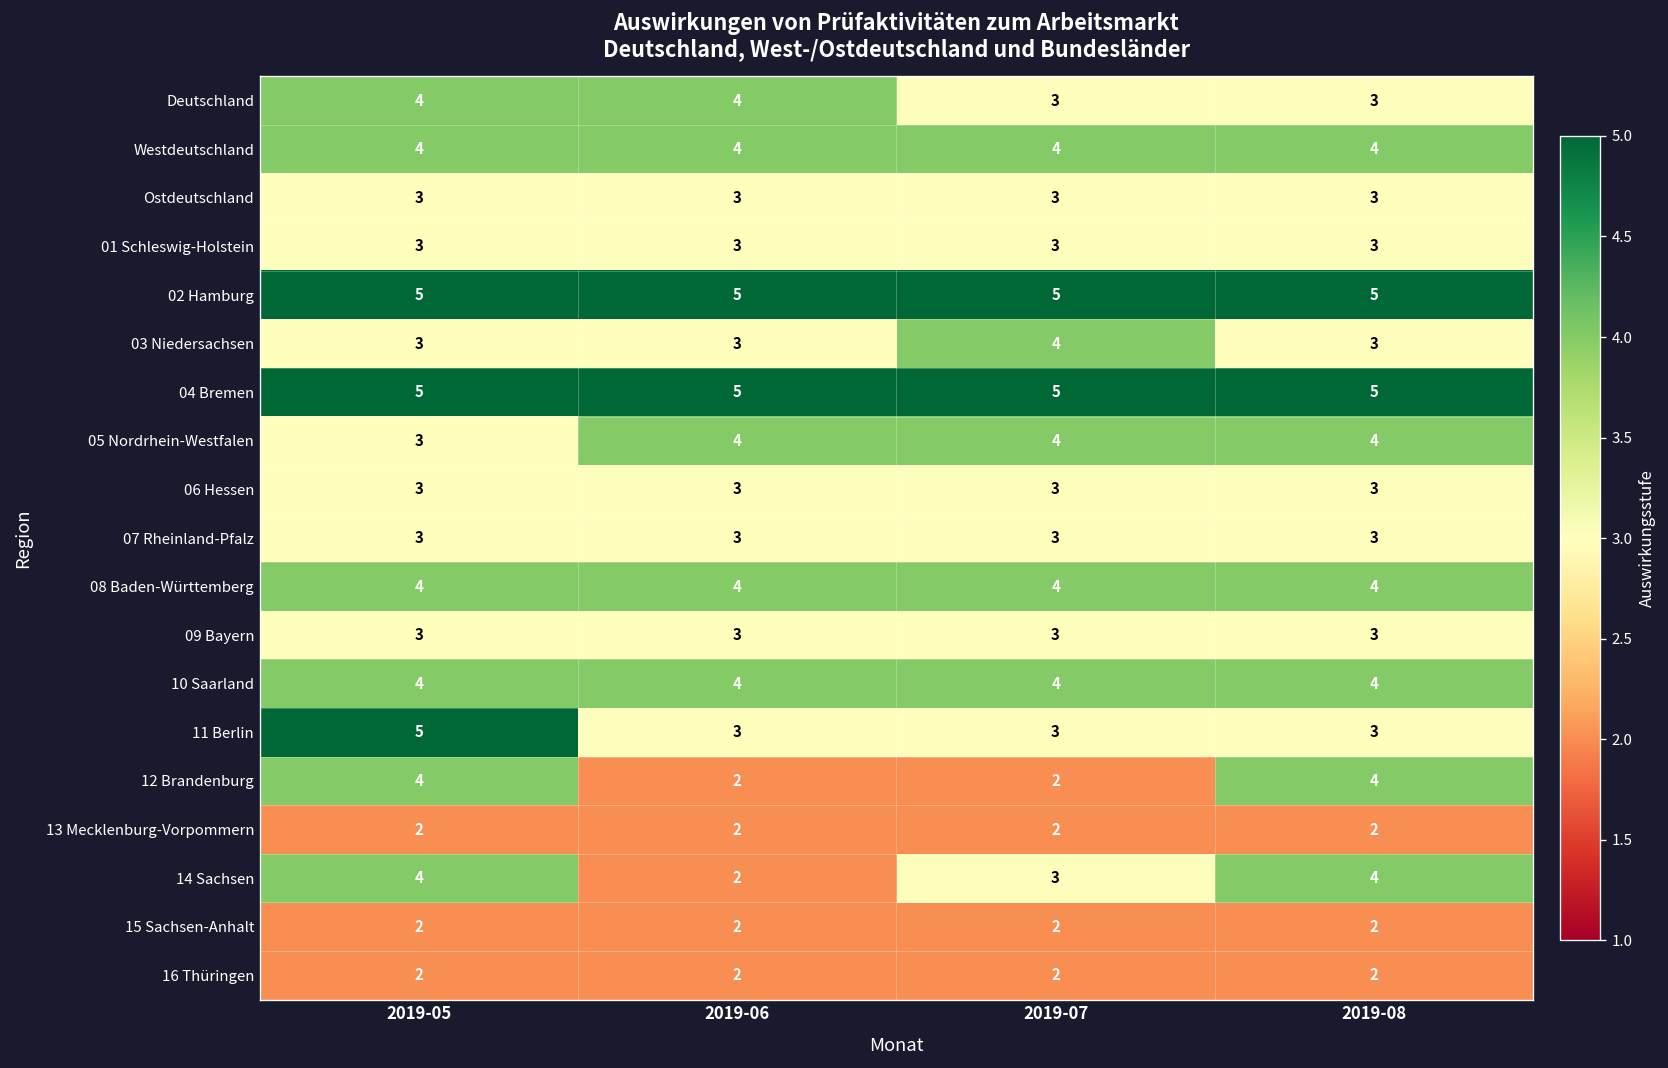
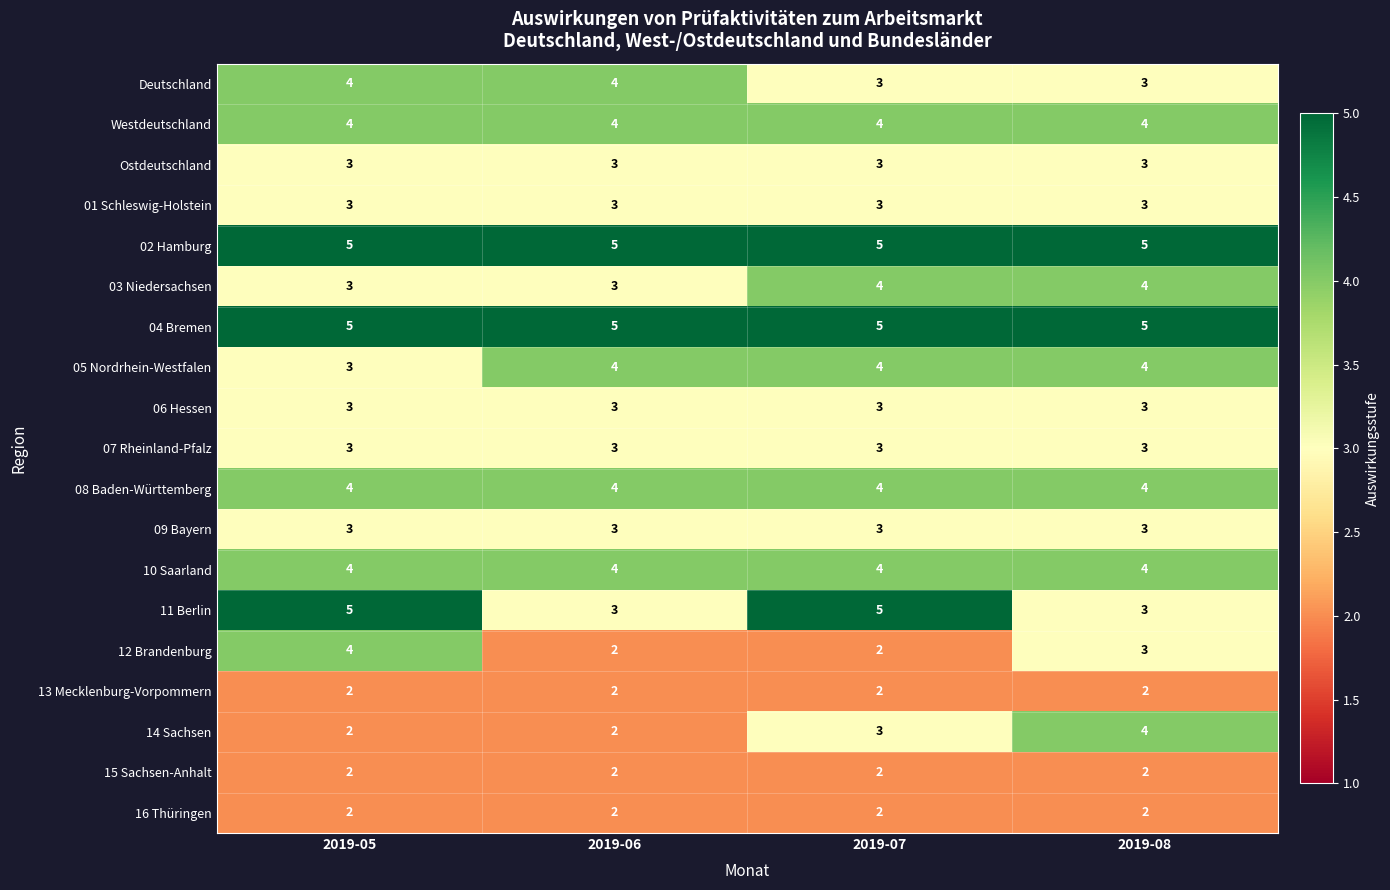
  {
    "Deutschland": {
      "2019-05": 4,
      "2019-06": 4,
      "2019-07": 3,
      "2019-08": 3
    },
    "Westdeutschland": {
      "2019-05": 4,
      "2019-06": 4,
      "2019-07": 4,
      "2019-08": 4
    },
    "Ostdeutschland": {
      "2019-05": 3,
      "2019-06": 3,
      "2019-07": 3,
      "2019-08": 3
    },
    "01 Schleswig-Holstein": {
      "2019-05": 3,
      "2019-06": 3,
      "2019-07": 3,
      "2019-08": 3
    },
    "02 Hamburg": {
      "2019-05": 5,
      "2019-06": 5,
      "2019-07": 5,
      "2019-08": 5
    },
    "03 Niedersachsen": {
      "2019-05": 3,
      "2019-06": 3,
      "2019-07": 4,
-     "2019-08": 3
+     "2019-08": 4
    },
    "04 Bremen": {
      "2019-05": 5,
      "2019-06": 5,
      "2019-07": 5,
      "2019-08": 5
    },
    "05 Nordrhein-Westfalen": {
      "2019-05": 3,
      "2019-06": 4,
      "2019-07": 4,
      "2019-08": 4
    },
    "06 Hessen": {
      "2019-05": 3,
      "2019-06": 3,
      "2019-07": 3,
      "2019-08": 3
    },
    "07 Rheinland-Pfalz": {
      "2019-05": 3,
      "2019-06": 3,
      "2019-07": 3,
      "2019-08": 3
    },
    "08 Baden-Württemberg": {
      "2019-05": 4,
      "2019-06": 4,
      "2019-07": 4,
      "2019-08": 4
    },
    "09 Bayern": {
      "2019-05": 3,
      "2019-06": 3,
      "2019-07": 3,
      "2019-08": 3
    },
    "10 Saarland": {
      "2019-05": 4,
      "2019-06": 4,
      "2019-07": 4,
      "2019-08": 4
    },
    "11 Berlin": {
      "2019-05": 5,
      "2019-06": 3,
-     "2019-07": 3,
+     "2019-07": 5,
      "2019-08": 3
    },
    "12 Brandenburg": {
      "2019-05": 4,
      "2019-06": 2,
      "2019-07": 2,
-     "2019-08": 4
+     "2019-08": 3
    },
    "13 Mecklenburg-Vorpommern": {
      "2019-05": 2,
      "2019-06": 2,
      "2019-07": 2,
      "2019-08": 2
    },
    "14 Sachsen": {
-     "2019-05": 4,
+     "2019-05": 2,
      "2019-06": 2,
      "2019-07": 3,
      "2019-08": 4
    },
    "15 Sachsen-Anhalt": {
      "2019-05": 2,
      "2019-06": 2,
      "2019-07": 2,
      "2019-08": 2
    },
    "16 Thüringen": {
      "2019-05": 2,
      "2019-06": 2,
      "2019-07": 2,
      "2019-08": 2
    }
  }
